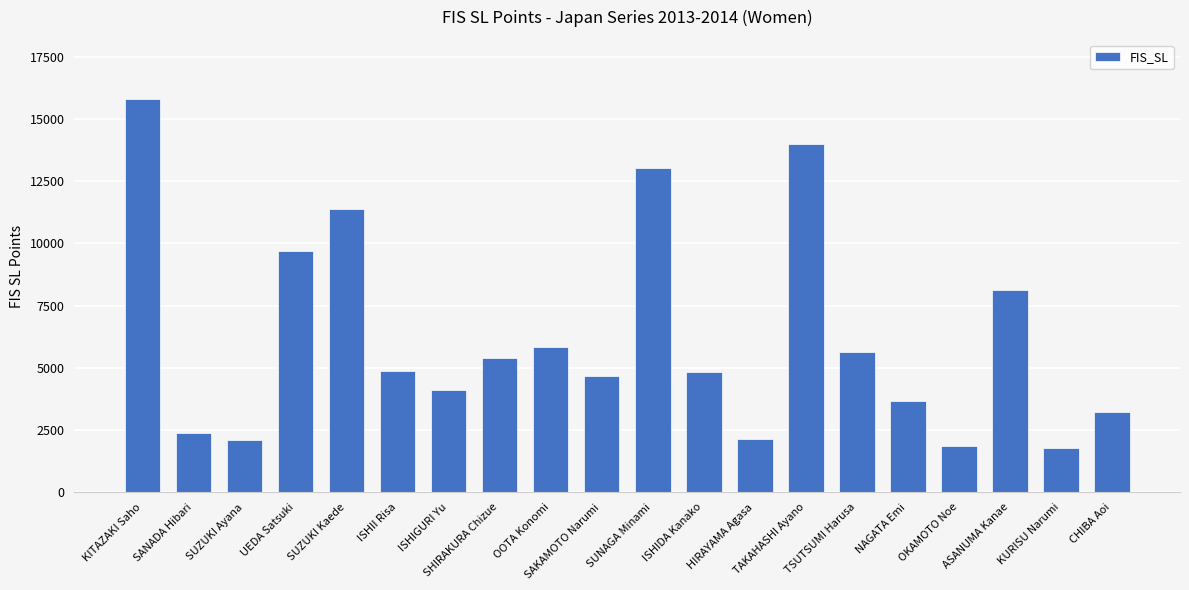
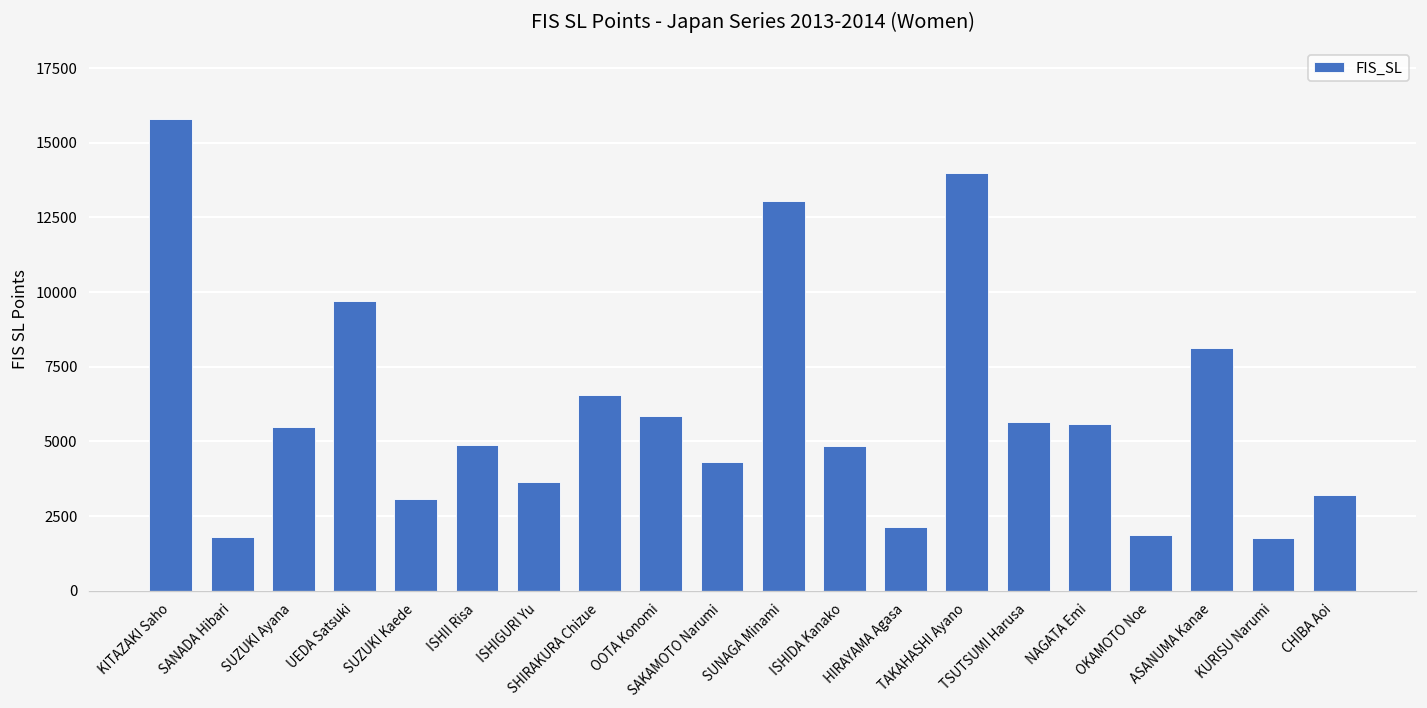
  {
    "KITAZAKI Saho": 15800,
-   "SANADA Hibari": 2400,
-   "SUZUKI Ayana": 2100,
+   "SANADA Hibari": 1800,
+   "SUZUKI Ayana": 5500,
    "UEDA Satsuki": 9700,
-   "SUZUKI Kaede": 11400,
+   "SUZUKI Kaede": 3100,
    "ISHII Risa": 4900,
-   "ISHIGURI Yu": 4100,
-   "SHIRAKURA Chizue": 5400,
+   "ISHIGURI Yu": 3600,
+   "SHIRAKURA Chizue": 6600,
    "OOTA Konomi": 5900,
-   "SAKAMOTO Narumi": 4700,
+   "SAKAMOTO Narumi": 4300,
    "SUNAGA Minami": 13000,
    "ISHIDA Kanako": 4800,
    "HIRAYAMA Agasa": 2100,
    "TAKAHASHI Ayano": 14000,
    "TSUTSUMI Harusa": 5600,
-   "NAGATA Emi": 3700,
+   "NAGATA Emi": 5600,
    "OKAMOTO Noe": 1900,
    "ASANUMA Kanae": 8100,
    "KURISU Narumi": 1800,
    "CHIBA Aoi": 3200
  }
